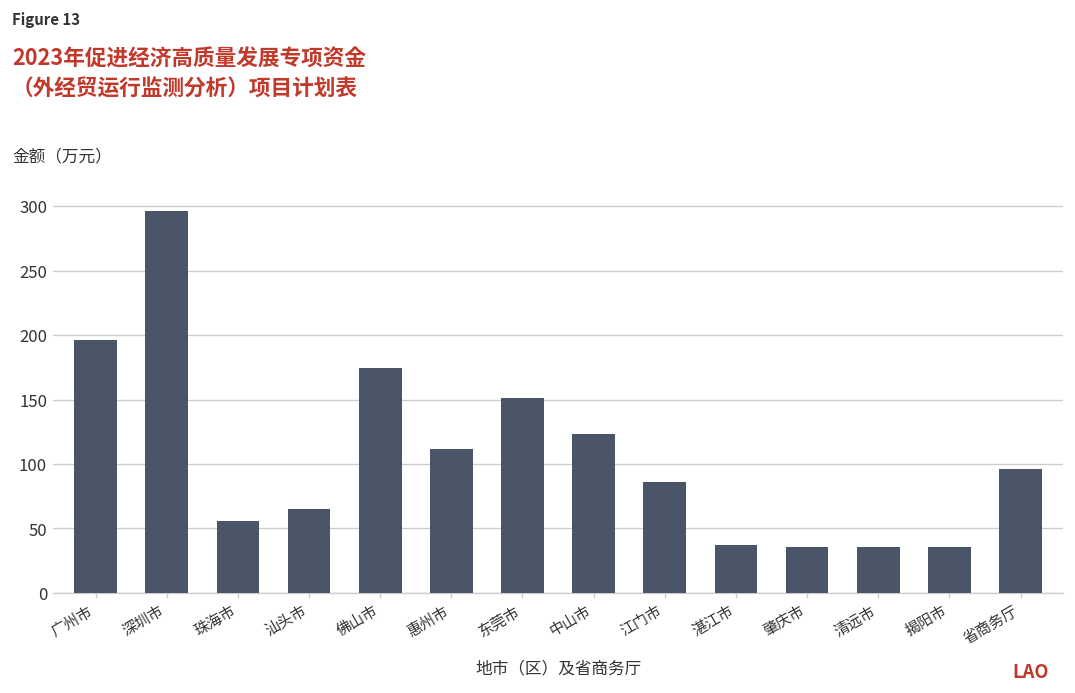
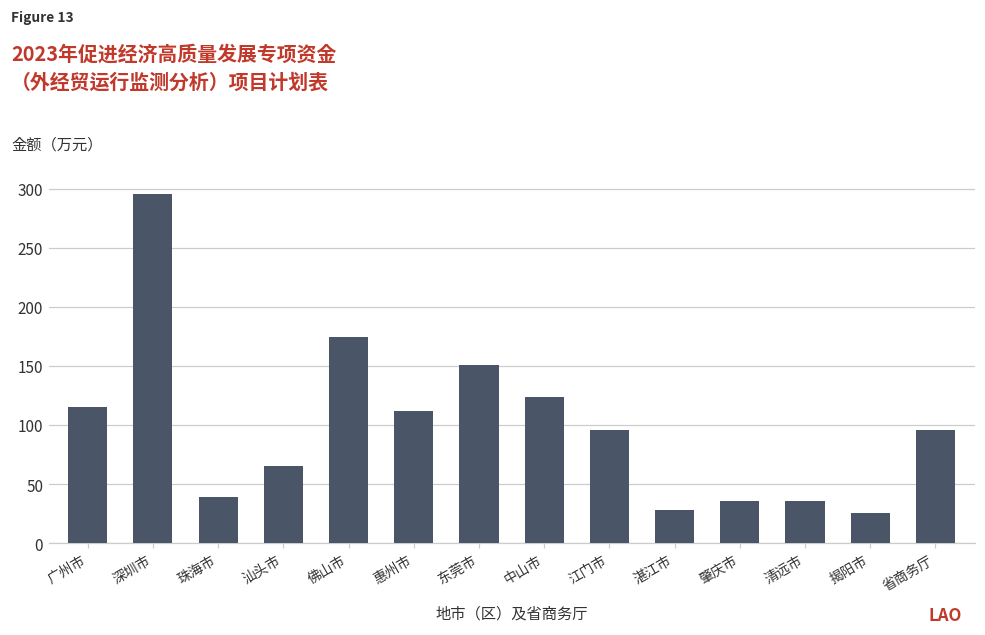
  {
-   "广州市": 196,
+   "广州市": 115,
    "深圳市": 296,
-   "珠海市": 55,
+   "珠海市": 39,
    "汕头市": 65,
    "佛山市": 175,
    "惠州市": 112,
    "东莞市": 151,
    "中山市": 124,
-   "江门市": 86,
-   "湛江市": 37,
+   "江门市": 96,
+   "湛江市": 28,
    "肇庆市": 36,
    "清远市": 36,
-   "揭阳市": 36,
+   "揭阳市": 25,
    "省商务厅": 96
  }
